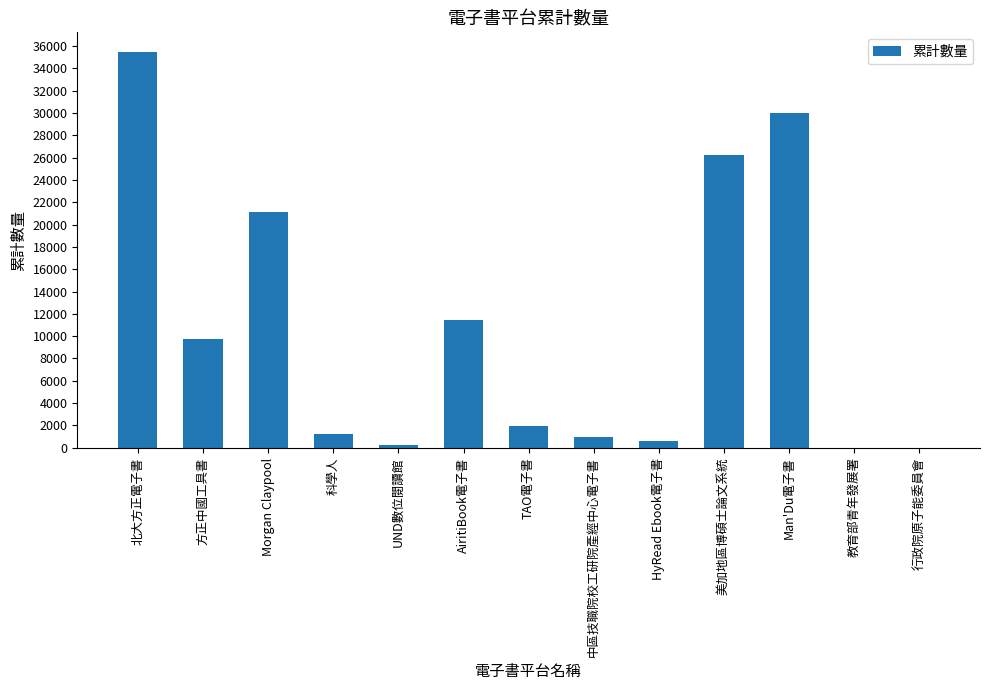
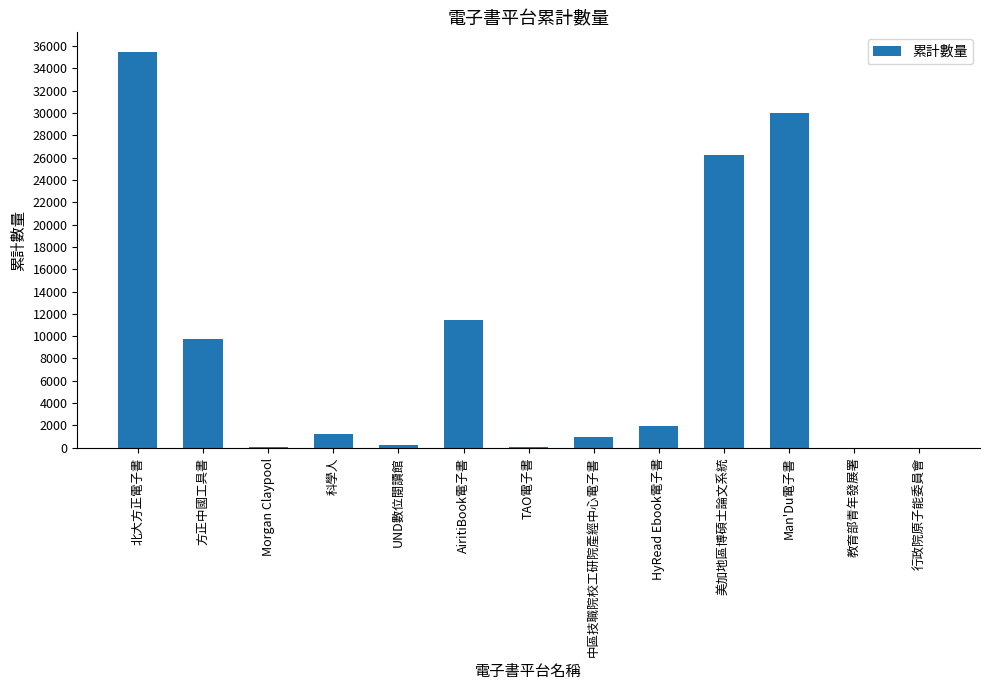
  {
    "北大方正電子書": 35500,
    "方正中國工具書": 9800,
-   "Morgan Claypool": 21100,
+   "Morgan Claypool": 100,
    "科學人": 1300,
    "UND數位閱讀館": 200,
    "AiritiBook電子書": 11400,
-   "TAO電子書": 1900,
+   "TAO電子書": 0,
    "中區技職院校工研院產經中心電子書": 1000,
-   "HyRead Ebook電子書": 600,
+   "HyRead Ebook電子書": 2000,
    "美加地區博碩士論文系統": 26200,
    "Man'Du電子書": 30000
  }
